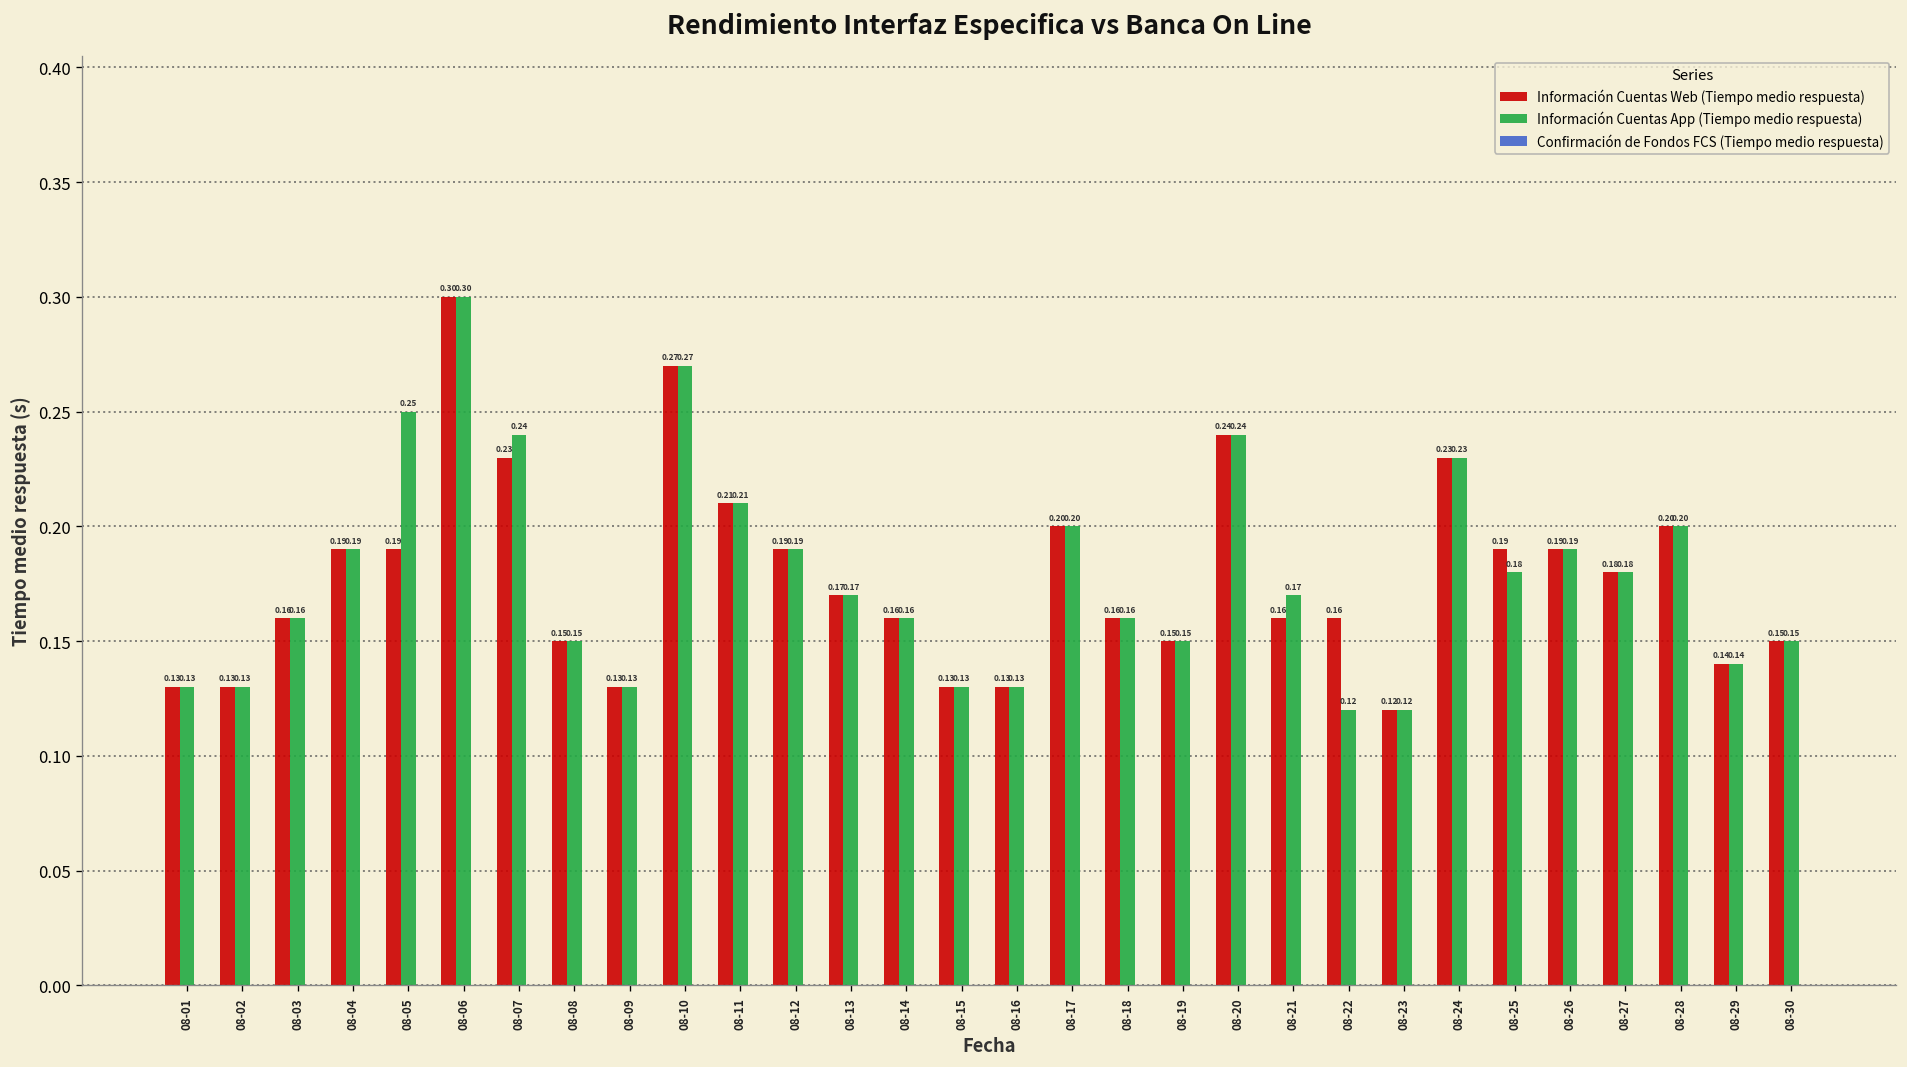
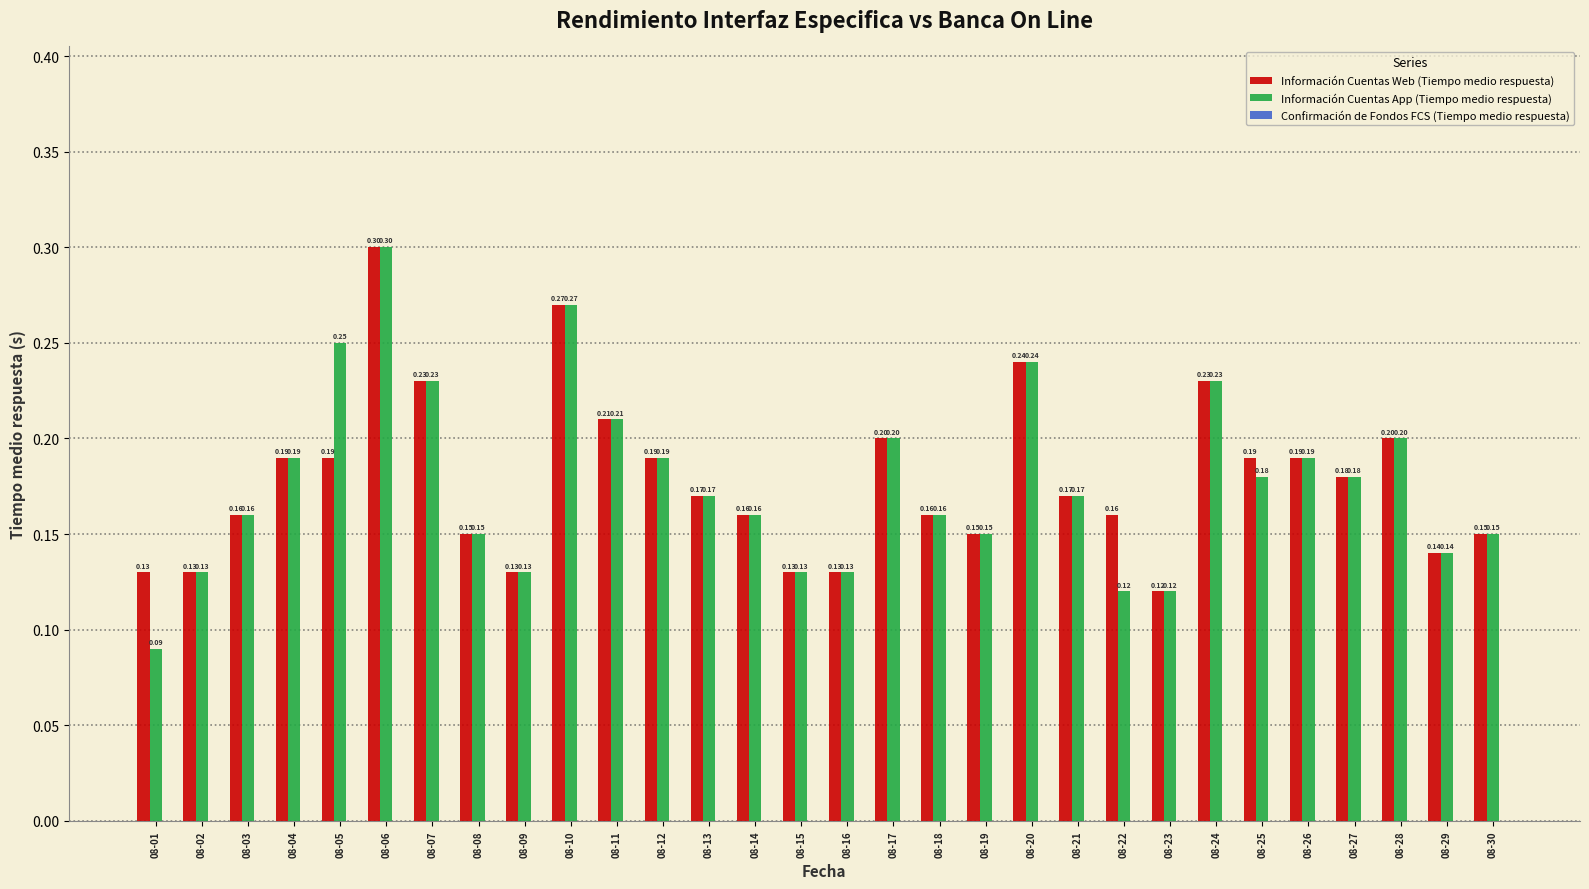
  {
    "Información Cuentas Web (Tiempo medio respuesta)": {
      "08-05": 0.19,
      "08-07": 0.23,
-     "08-21": 0.16,
+     "08-21": 0.17,
      "08-22": 0.16,
      "08-25": 0.19
    },
    "Información Cuentas App (Tiempo medio respuesta)": {
-     "08-01": 0.13,
+     "08-01": 0.09,
      "08-05": 0.25,
-     "08-07": 0.24,
+     "08-07": 0.23,
      "08-21": 0.17,
      "08-22": 0.12,
      "08-25": 0.18
    },
    "Confirmación de Fondos FCS (Tiempo medio respuesta)": {
      "08-01": 0.000,
      "08-02": 0.000,
      "08-03": 0.000,
      "08-04": 0.000,
      "08-05": 0.000,
      "08-06": 0.000,
      "08-07": 0.000,
      "08-08": 0.000,
      "08-09": 0.000,
      "08-10": 0.000,
      "08-11": 0.000,
      "08-12": 0.000,
      "08-13": 0.000,
      "08-14": 0.000,
      "08-15": 0.000,
      "08-16": 0.000,
      "08-17": 0.000,
      "08-18": 0.000,
      "08-19": 0.000,
      "08-20": 0.000,
      "08-21": 0.000,
      "08-22": 0.000,
      "08-23": 0.000,
      "08-24": 0.000,
      "08-25": 0.000,
      "08-26": 0.000,
      "08-27": 0.000,
      "08-28": 0.000,
      "08-29": 0.000,
      "08-30": 0.000
    }
  }
